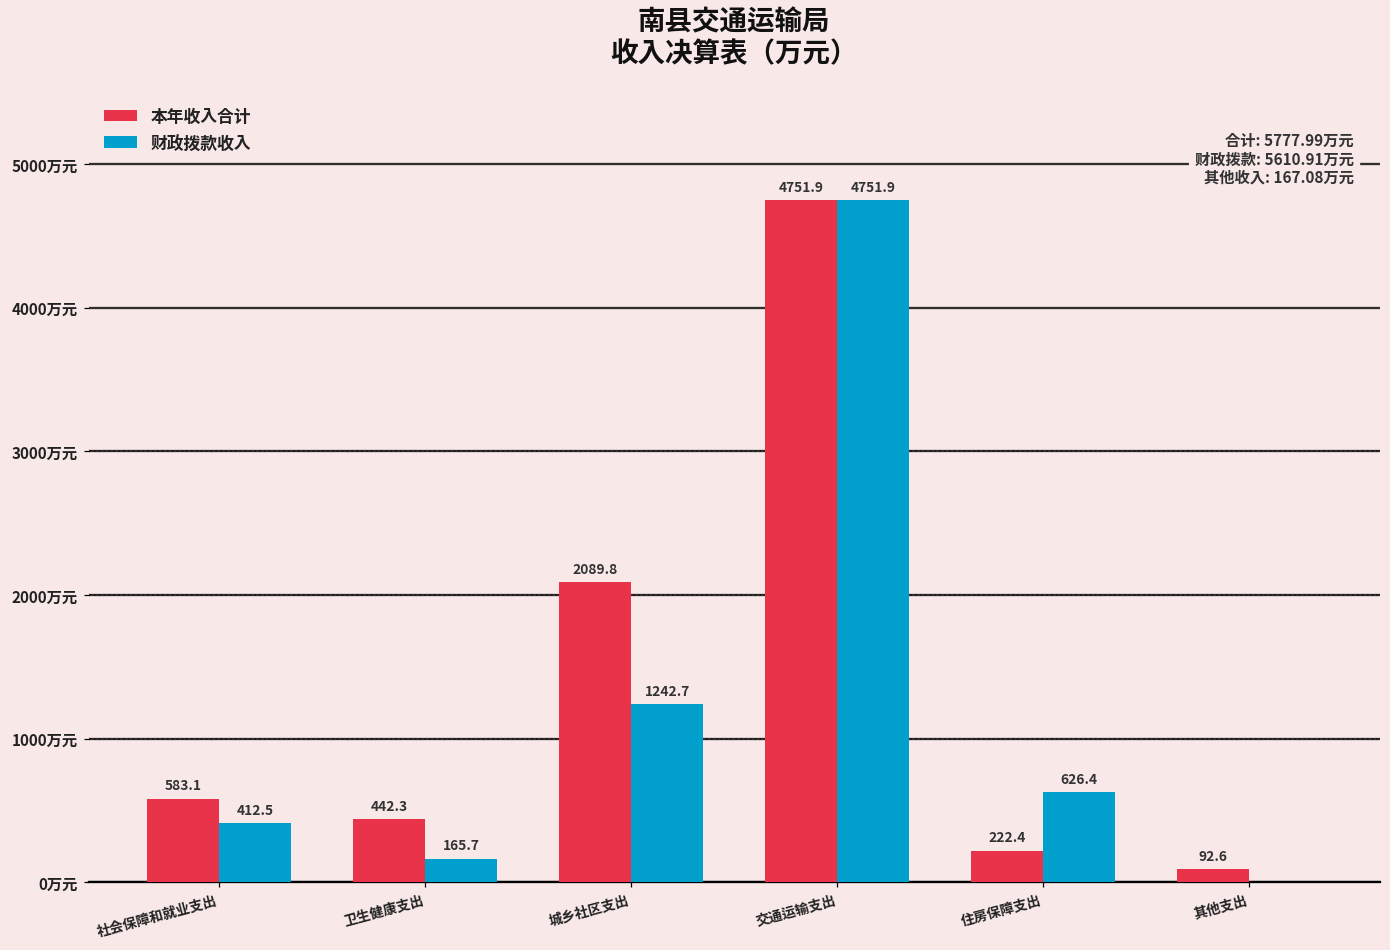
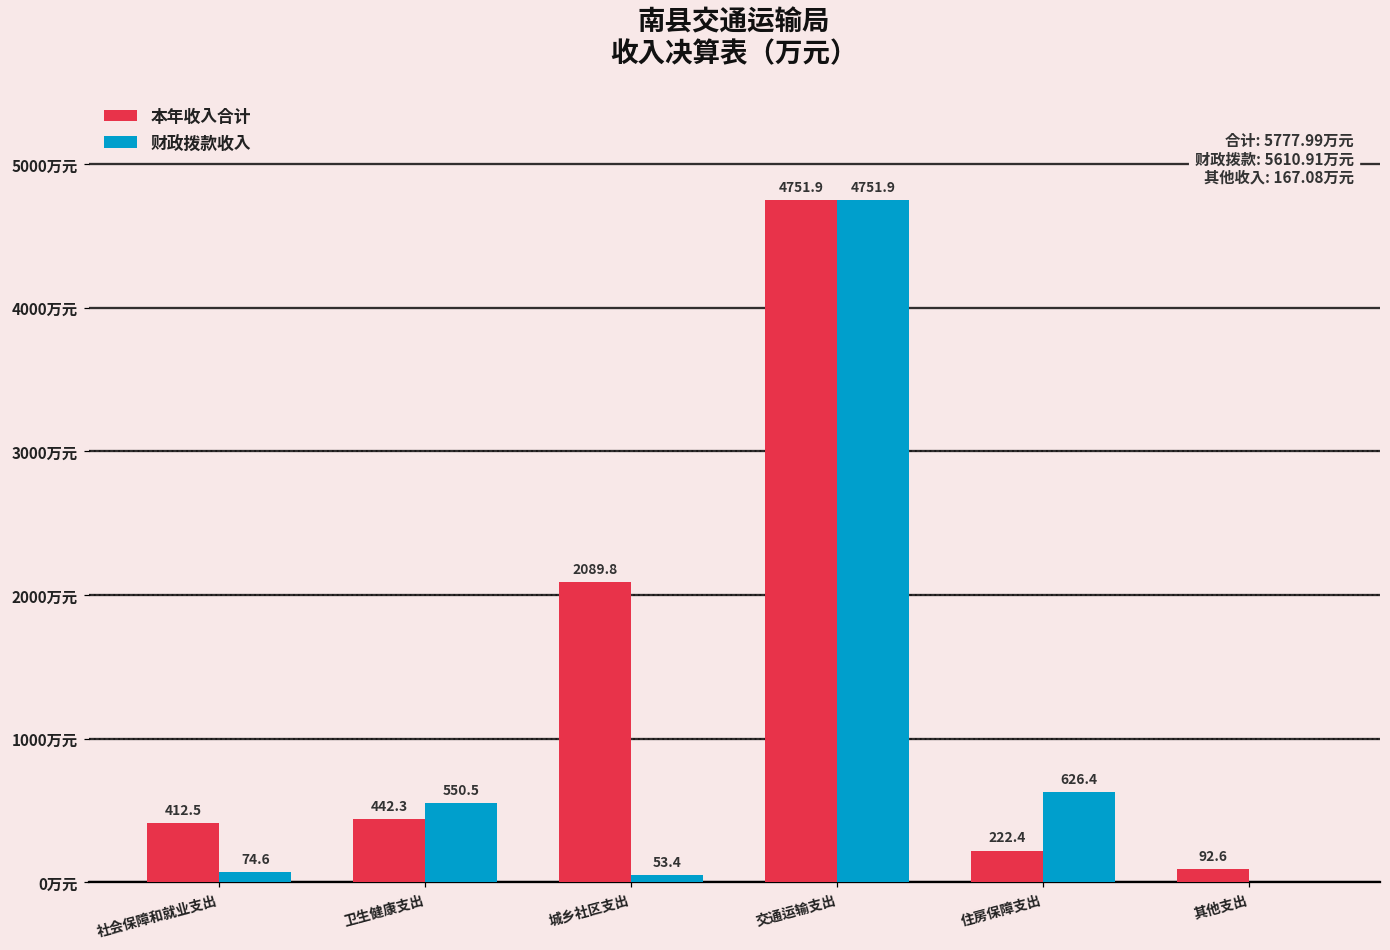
  {
    "本年收入合计": {
-     "社会保障和就业支出": 583.1,
+     "社会保障和就业支出": 412.5,
      "卫生健康支出": 442.3,
      "城乡社区支出": 2089.8,
      "交通运输支出": 4751.9,
      "住房保障支出": 222.4,
      "其他支出": 92.6
    },
    "财政拨款收入": {
-     "社会保障和就业支出": 412.5,
-     "卫生健康支出": 165.7,
-     "城乡社区支出": 1242.7,
+     "社会保障和就业支出": 74.6,
+     "卫生健康支出": 550.5,
+     "城乡社区支出": 53.4,
      "交通运输支出": 4751.9,
      "住房保障支出": 626.4
    }
  }
